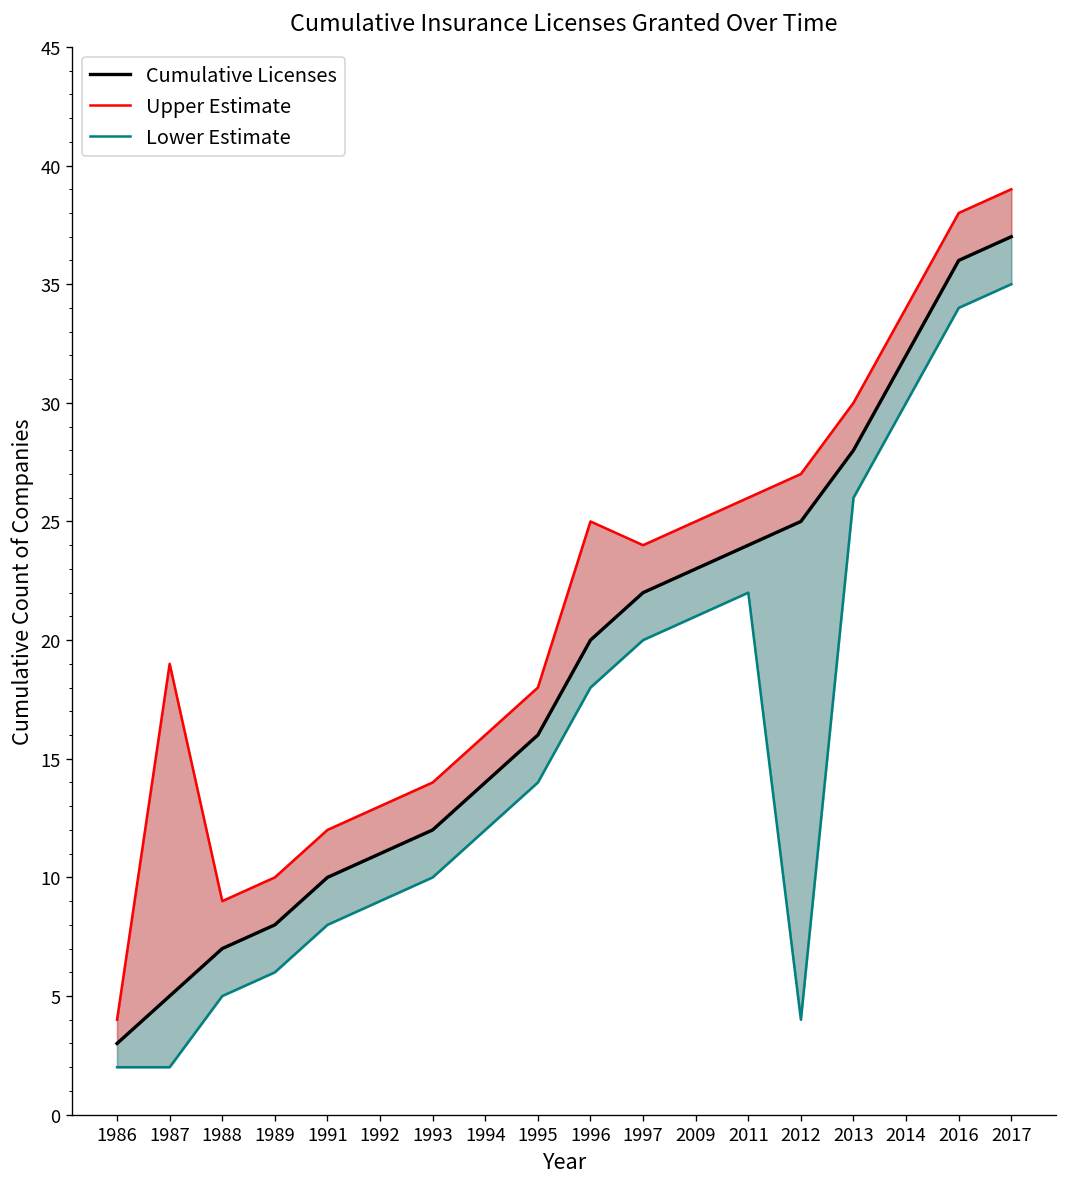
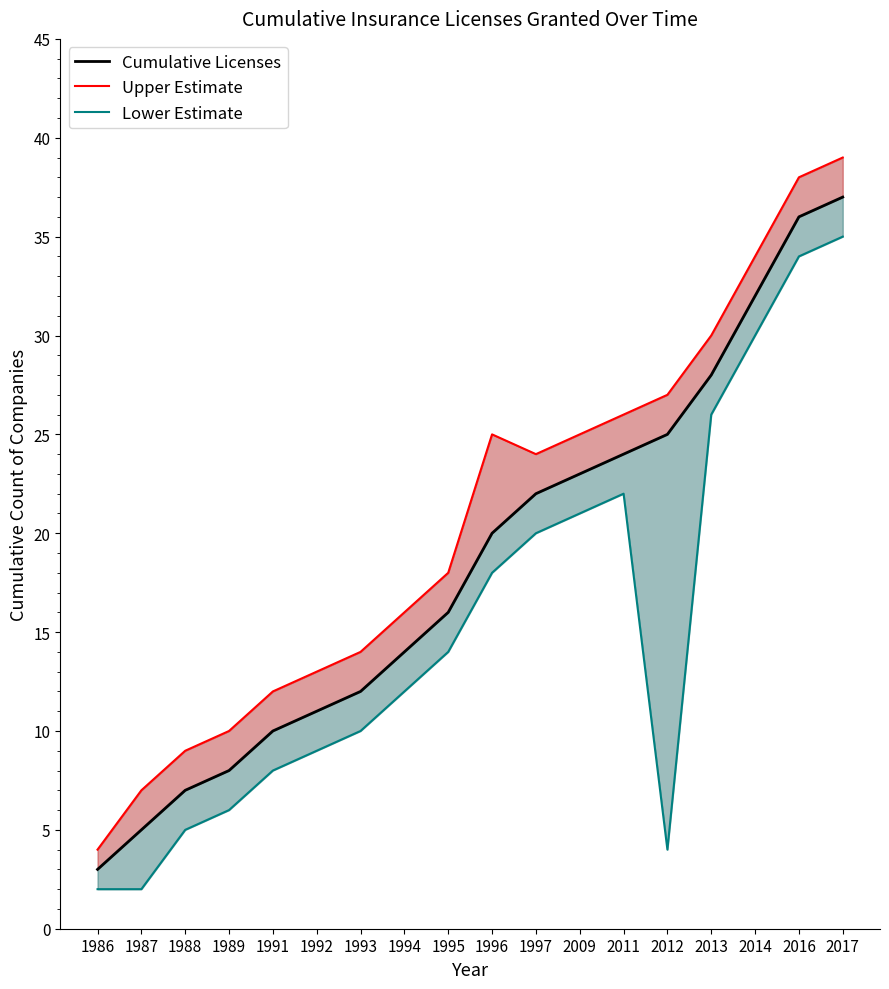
  {
    "Cumulative Licenses": {
      "1986": 3,
      "1987": 5,
      "1988": 7,
      "1989": 8,
      "1991": 10,
      "1992": 11,
      "1993": 12,
      "1994": 14,
      "1995": 16,
      "1996": 20,
      "1997": 22,
      "2009": 23,
      "2011": 24,
      "2012": 25,
      "2013": 28,
      "2014": 32,
      "2016": 36,
      "2017": 37
    },
    "Upper Estimate": {
      "1986": 4,
-     "1987": 19,
+     "1987": 7,
      "1988": 9,
      "1989": 10,
      "1991": 12,
      "1992": 13,
      "1993": 14,
      "1994": 16,
      "1995": 18,
      "1996": 25,
      "1997": 24,
      "2009": 25,
      "2011": 26,
      "2012": 27,
      "2013": 30,
      "2014": 34,
      "2016": 38,
      "2017": 39
    },
    "Lower Estimate": {
      "1986": 2,
      "1987": 2,
      "1988": 5,
      "1989": 6,
      "1991": 8,
      "1992": 9,
      "1993": 10,
      "1994": 12,
      "1995": 14,
      "1996": 18,
      "1997": 20,
      "2009": 21,
      "2011": 22,
      "2012": 4,
      "2013": 26,
      "2014": 30,
      "2016": 34,
      "2017": 35
    }
  }
